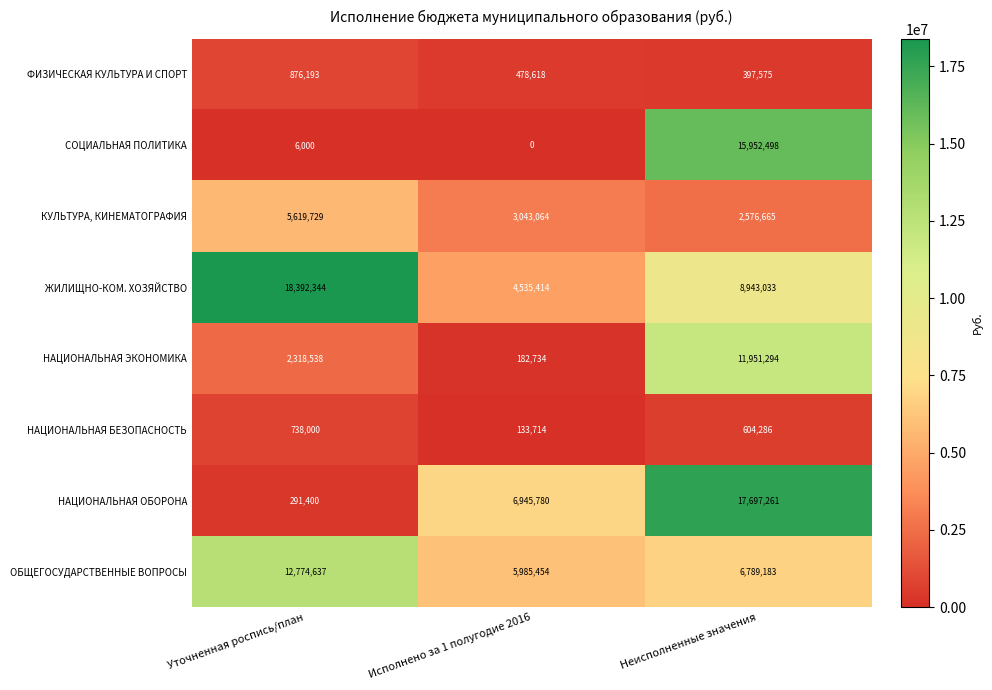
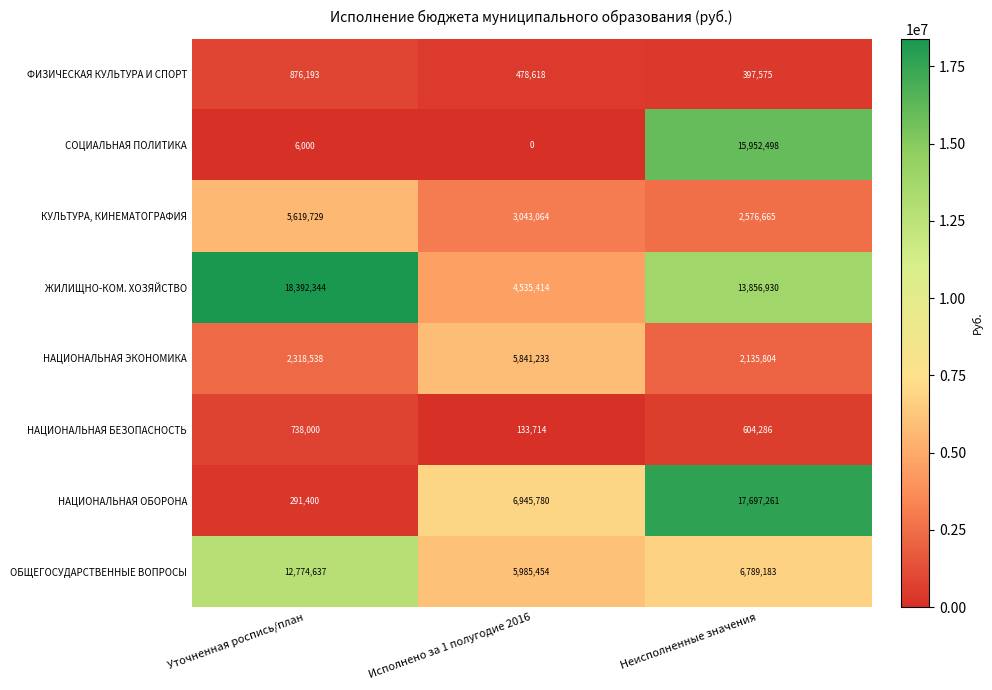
  {
    "ФИЗИЧЕСКАЯ КУЛЬТУРА И СПОРТ": {
      "Уточненная роспись/план": "876,193",
      "Исполнено за 1 полугодие 2016": "478,618",
      "Неисполненные значения": "397,575"
    },
    "СОЦИАЛЬНАЯ ПОЛИТИКА": {
      "Уточненная роспись/план": "6,000",
      "Исполнено за 1 полугодие 2016": "0",
      "Неисполненные значения": "15,952,498"
    },
    "КУЛЬТУРА, КИНЕМАТОГРАФИЯ": {
      "Уточненная роспись/план": "5,619,729",
      "Исполнено за 1 полугодие 2016": "3,043,064",
      "Неисполненные значения": "2,576,665"
    },
    "ЖИЛИЩНО-КОМ. ХОЗЯЙСТВО": {
      "Уточненная роспись/план": "18,392,344",
      "Исполнено за 1 полугодие 2016": "4,535,414",
-     "Неисполненные значения": "8,943,033"
+     "Неисполненные значения": "13,856,930"
    },
    "НАЦИОНАЛЬНАЯ ЭКОНОМИКА": {
      "Уточненная роспись/план": "2,318,538",
-     "Исполнено за 1 полугодие 2016": "182,734",
-     "Неисполненные значения": "11,951,294"
+     "Исполнено за 1 полугодие 2016": "5,841,233",
+     "Неисполненные значения": "2,135,804"
    },
    "НАЦИОНАЛЬНАЯ БЕЗОПАСНОСТЬ": {
      "Уточненная роспись/план": "738,000",
      "Исполнено за 1 полугодие 2016": "133,714",
      "Неисполненные значения": "604,286"
    },
    "НАЦИОНАЛЬНАЯ ОБОРОНА": {
      "Уточненная роспись/план": "291,400",
      "Исполнено за 1 полугодие 2016": "6,945,780",
      "Неисполненные значения": "17,697,261"
    },
    "ОБЩЕГОСУДАРСТВЕННЫЕ ВОПРОСЫ": {
      "Уточненная роспись/план": "12,774,637",
      "Исполнено за 1 полугодие 2016": "5,985,454",
      "Неисполненные значения": "6,789,183"
    }
  }
